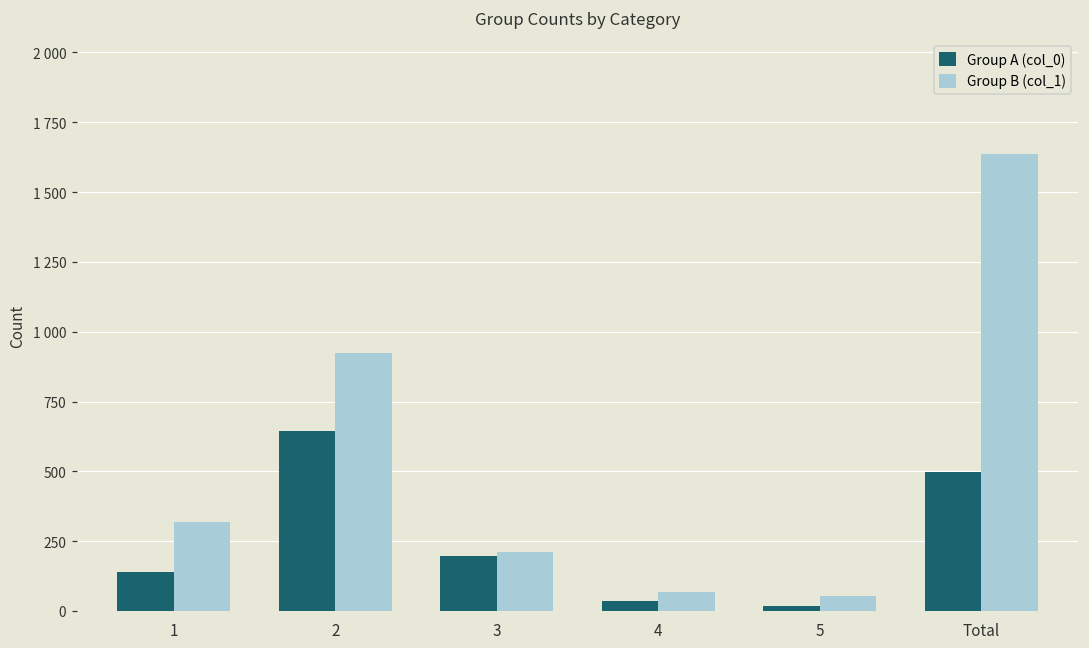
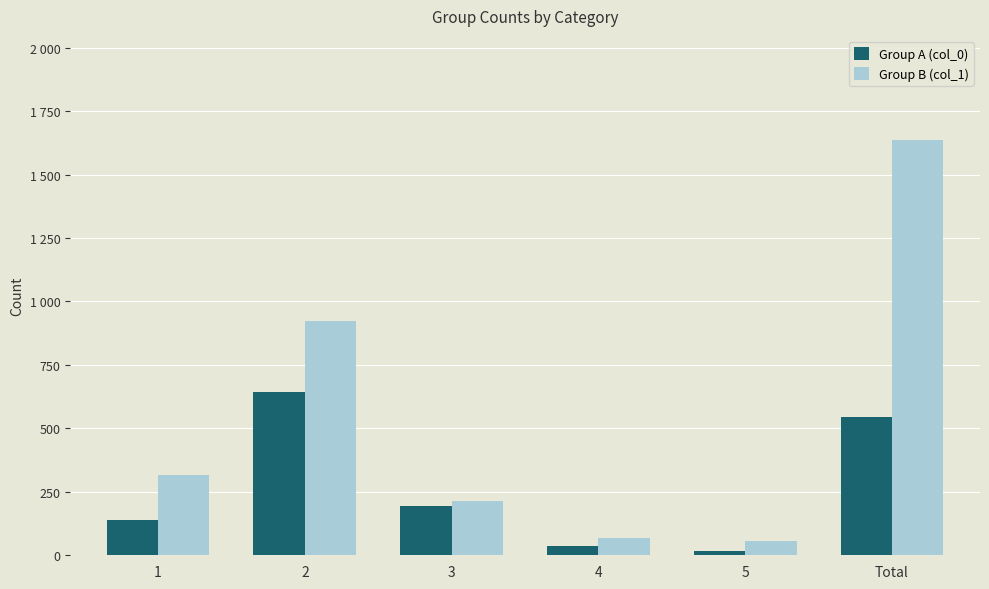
  {
    "Group A (col_0)": {
      "1": 140,
      "2": 650,
      "3": 200,
      "4": 40,
      "5": 20,
-     "Total": 500
+     "Total": 550
    },
    "Group B (col_1)": {
      "1": 320,
      "2": 920,
      "3": 210,
      "4": 70,
      "5": 60,
      "Total": 1640
    }
  }
